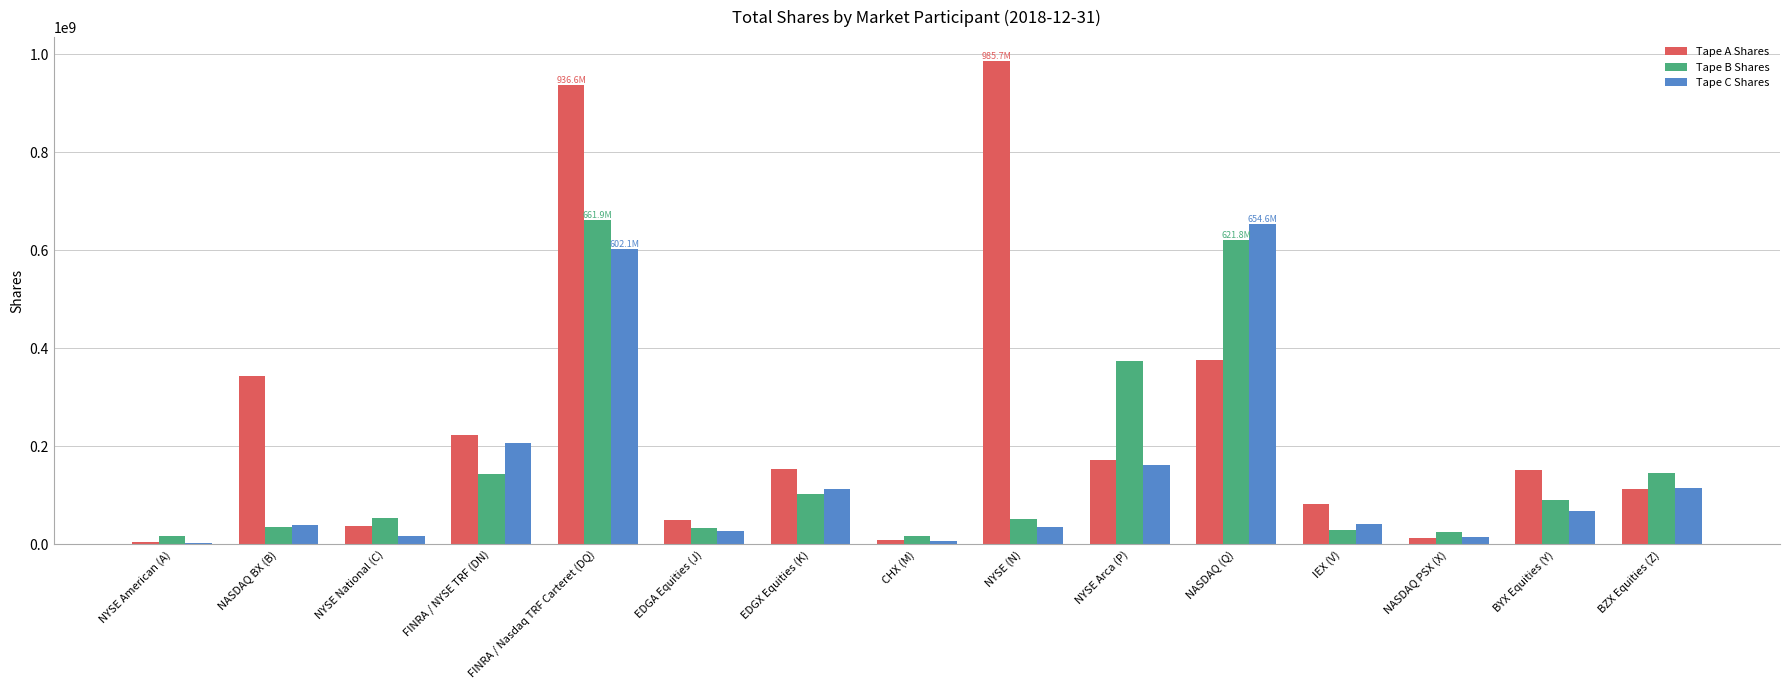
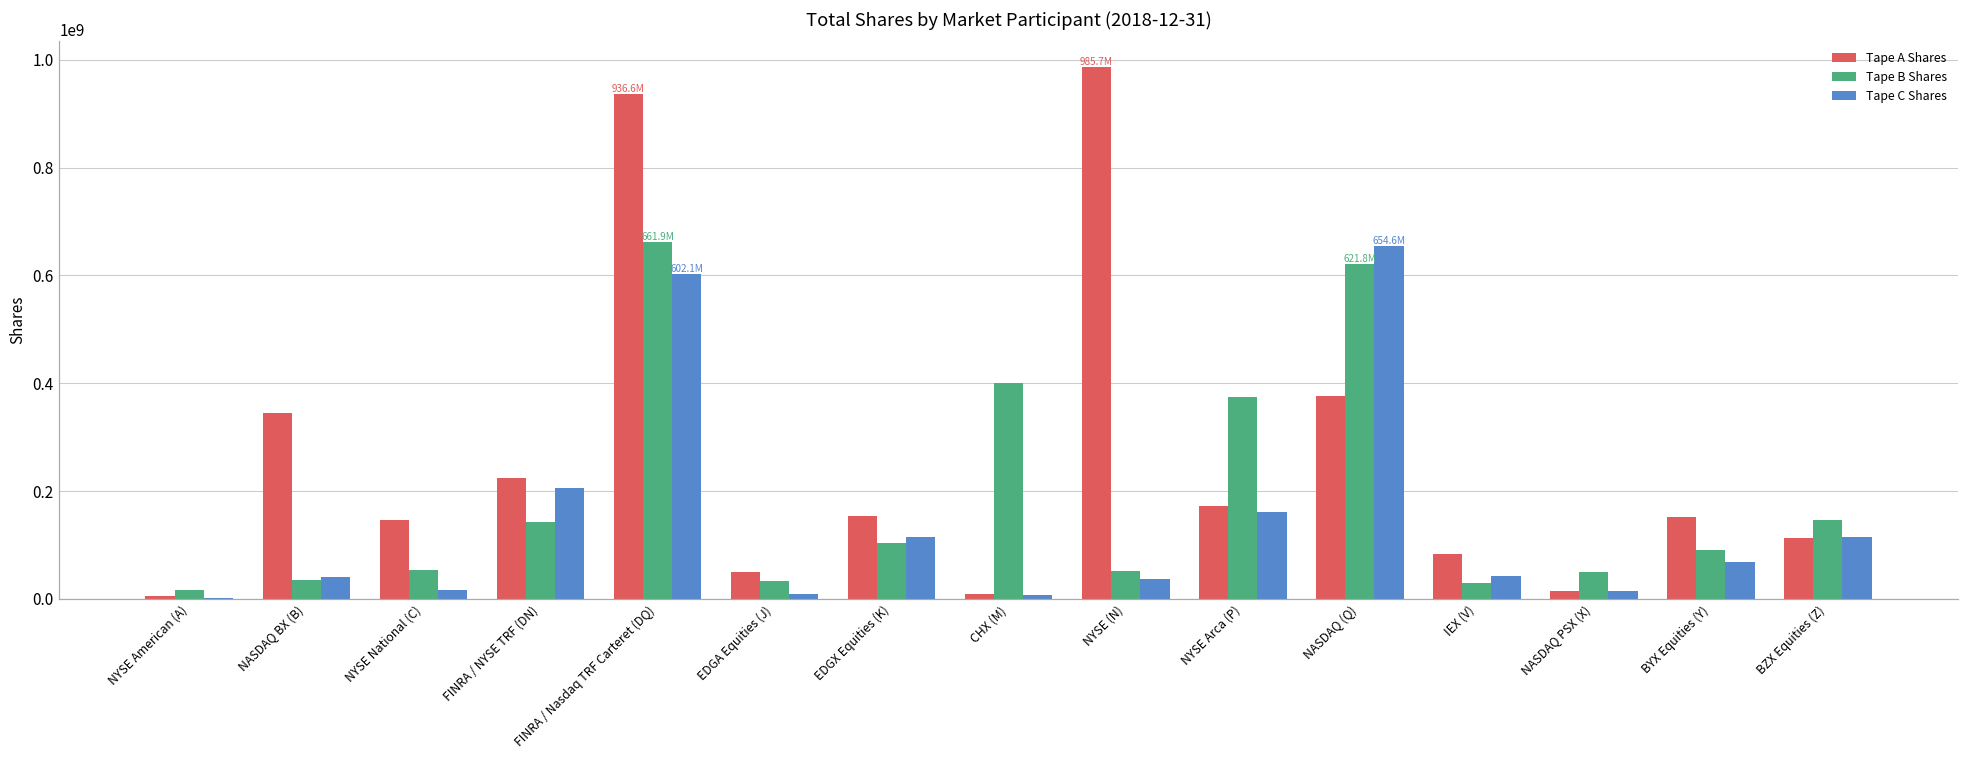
  {
    "Tape A Shares": {
      "NYSE American (A)": 10000000,
      "NASDAQ BX (B)": 340000000,
-     "NYSE National (C)": 40000000,
+     "NYSE National (C)": 150000000,
      "FINRA / NYSE TRF (DN)": 220000000,
      "EDGA Equities (J)": 50000000,
      "EDGX Equities (K)": 150000000,
      "CHX (M)": 10000000,
      "NYSE Arca (P)": 170000000,
      "NASDAQ (Q)": 380000000,
      "IEX (V)": 80000000,
      "NASDAQ PSX (X)": 10000000,
      "BYX Equities (Y)": 150000000,
      "BZX Equities (Z)": 110000000
    },
    "Tape B Shares": {
      "NYSE American (A)": 20000000,
      "NASDAQ BX (B)": 40000000,
      "NYSE National (C)": 50000000,
      "FINRA / NYSE TRF (DN)": 140000000,
      "EDGA Equities (J)": 30000000,
      "EDGX Equities (K)": 100000000,
-     "CHX (M)": 20000000,
+     "CHX (M)": 400000000,
      "NYSE (N)": 50000000,
      "NYSE Arca (P)": 370000000,
      "IEX (V)": 30000000,
-     "NASDAQ PSX (X)": 30000000,
+     "NASDAQ PSX (X)": 50000000,
      "BYX Equities (Y)": 90000000,
      "BZX Equities (Z)": 150000000
    },
    "Tape C Shares": {
      "NASDAQ BX (B)": 40000000,
      "NYSE National (C)": 20000000,
      "FINRA / NYSE TRF (DN)": 210000000,
-     "EDGA Equities (J)": 30000000,
+     "EDGA Equities (J)": 10000000,
      "EDGX Equities (K)": 110000000,
      "CHX (M)": 10000000,
      "NYSE (N)": 40000000,
      "NYSE Arca (P)": 160000000,
      "IEX (V)": 40000000,
      "NASDAQ PSX (X)": 10000000,
      "BYX Equities (Y)": 70000000,
      "BZX Equities (Z)": 110000000
    }
  }
